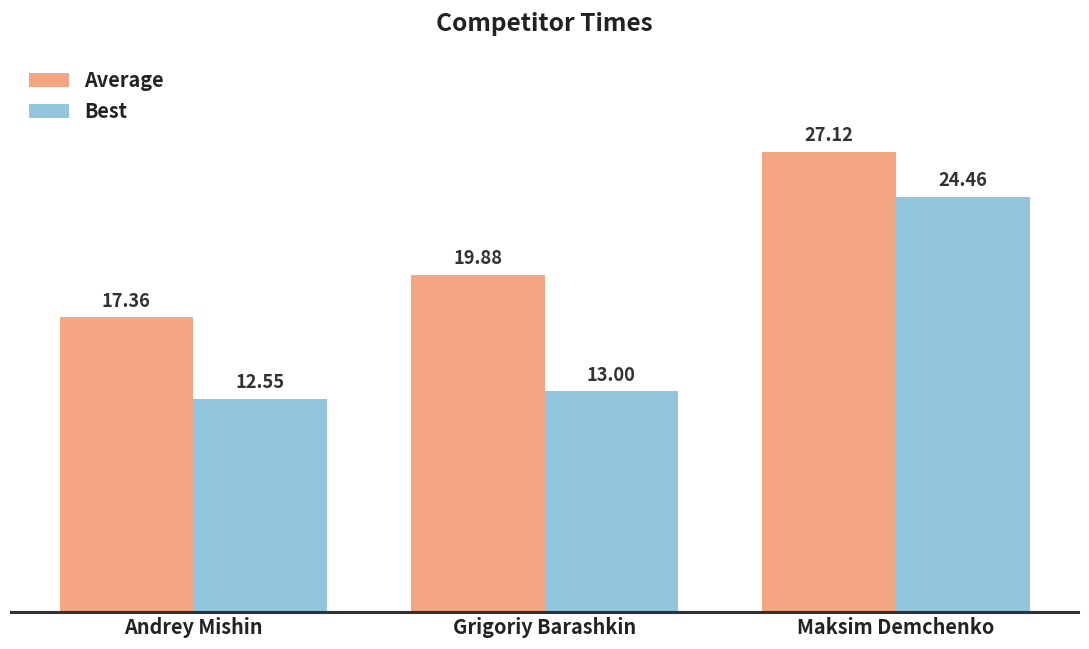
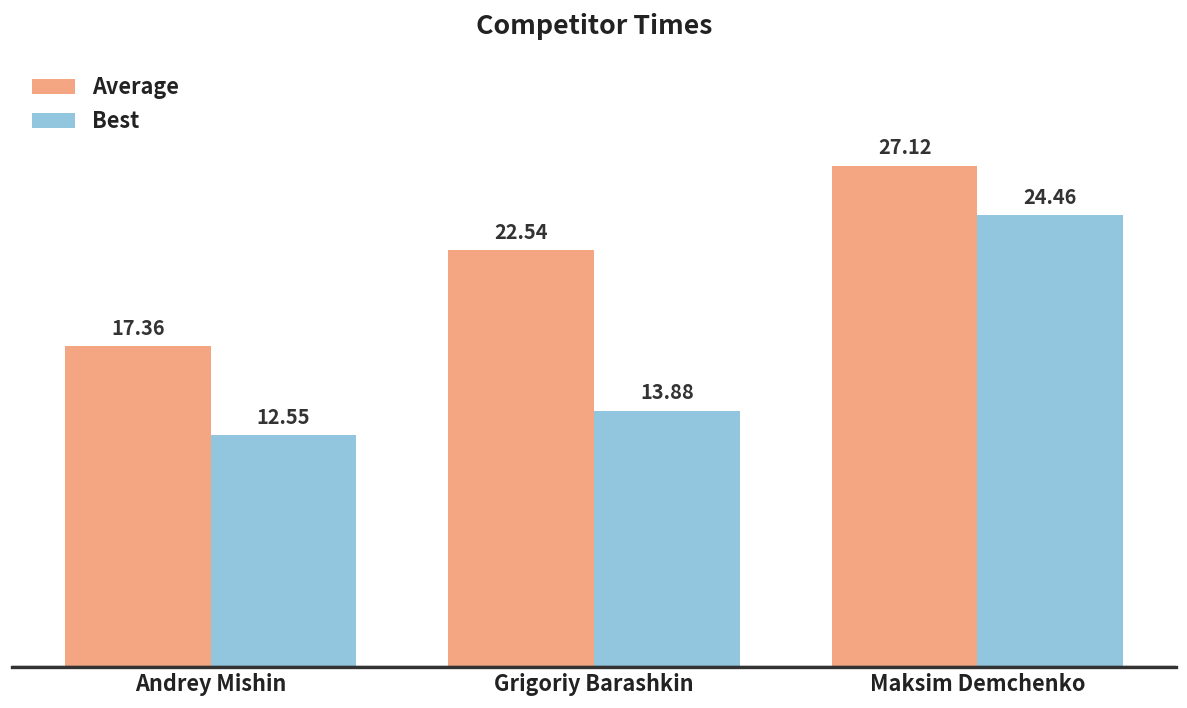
  {
    "Average": {
      "Andrey Mishin": 17.36,
-     "Grigoriy Barashkin": 19.88,
+     "Grigoriy Barashkin": 22.54,
      "Maksim Demchenko": 27.12
    },
    "Best": {
      "Andrey Mishin": 12.55,
-     "Grigoriy Barashkin": 13.00,
+     "Grigoriy Barashkin": 13.88,
      "Maksim Demchenko": 24.46
    }
  }
